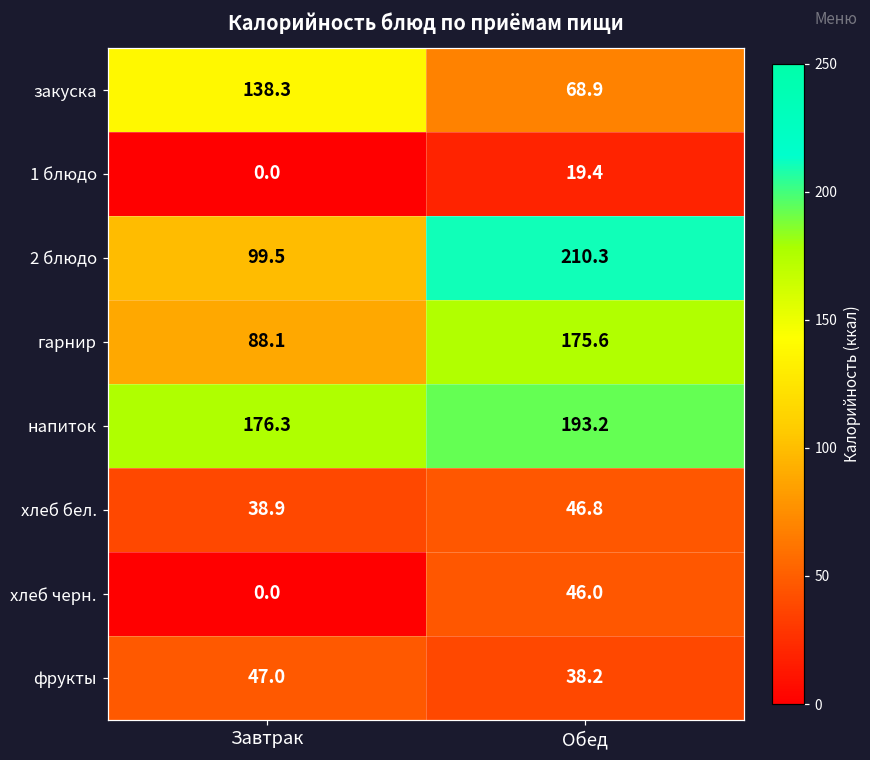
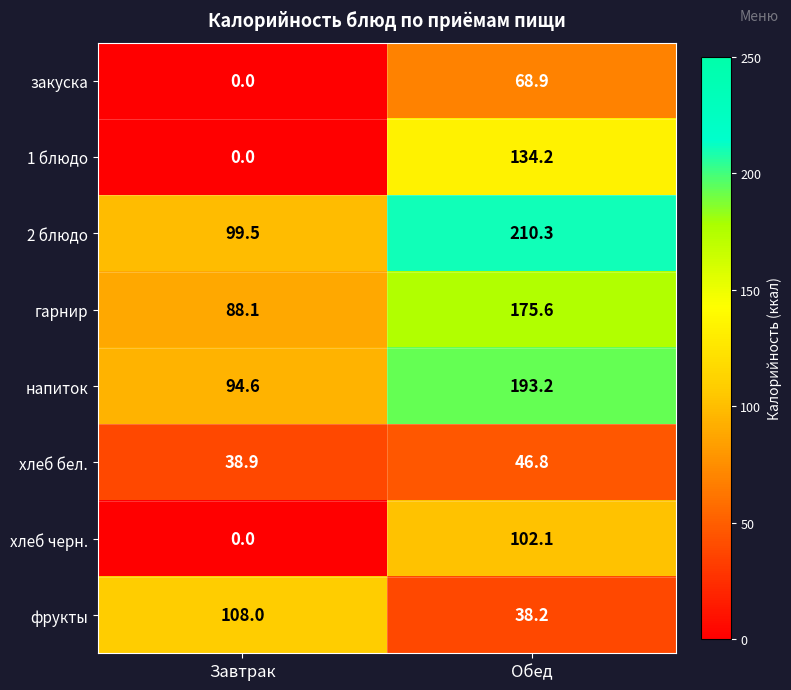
  {
    "закуска": {
-     "Завтрак": 138.3,
+     "Завтрак": 0.0,
      "Обед": 68.9
    },
    "1 блюдо": {
      "Завтрак": 0.0,
-     "Обед": 19.4
+     "Обед": 134.2
    },
    "2 блюдо": {
      "Завтрак": 99.5,
      "Обед": 210.3
    },
    "гарнир": {
      "Завтрак": 88.1,
      "Обед": 175.6
    },
    "напиток": {
-     "Завтрак": 176.3,
+     "Завтрак": 94.6,
      "Обед": 193.2
    },
    "хлеб бел.": {
      "Завтрак": 38.9,
      "Обед": 46.8
    },
    "хлеб черн.": {
      "Завтрак": 0.0,
-     "Обед": 46.0
+     "Обед": 102.1
    },
    "фрукты": {
-     "Завтрак": 47.0,
+     "Завтрак": 108.0,
      "Обед": 38.2
    }
  }
